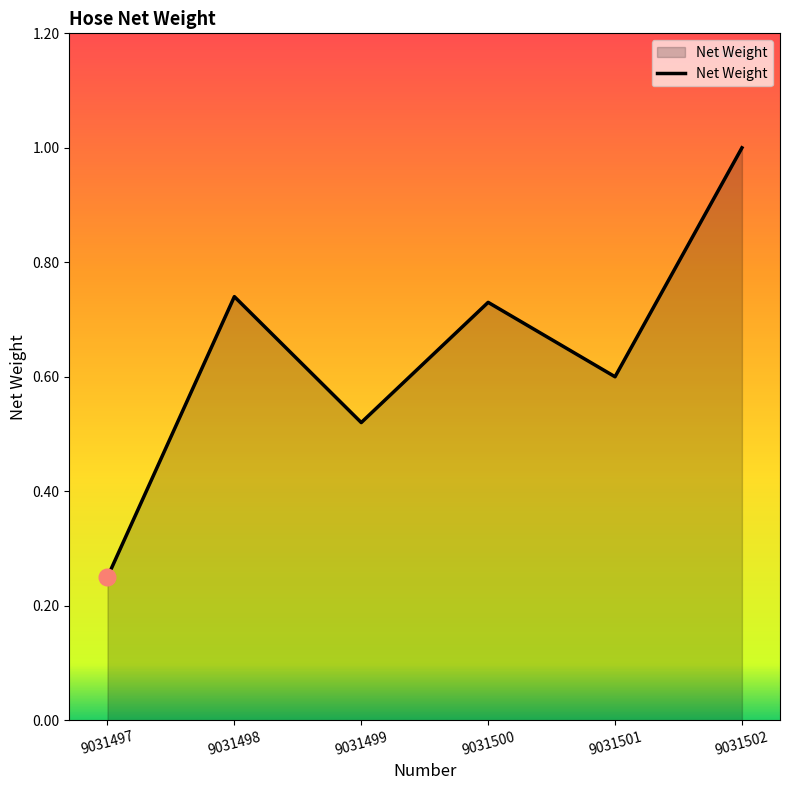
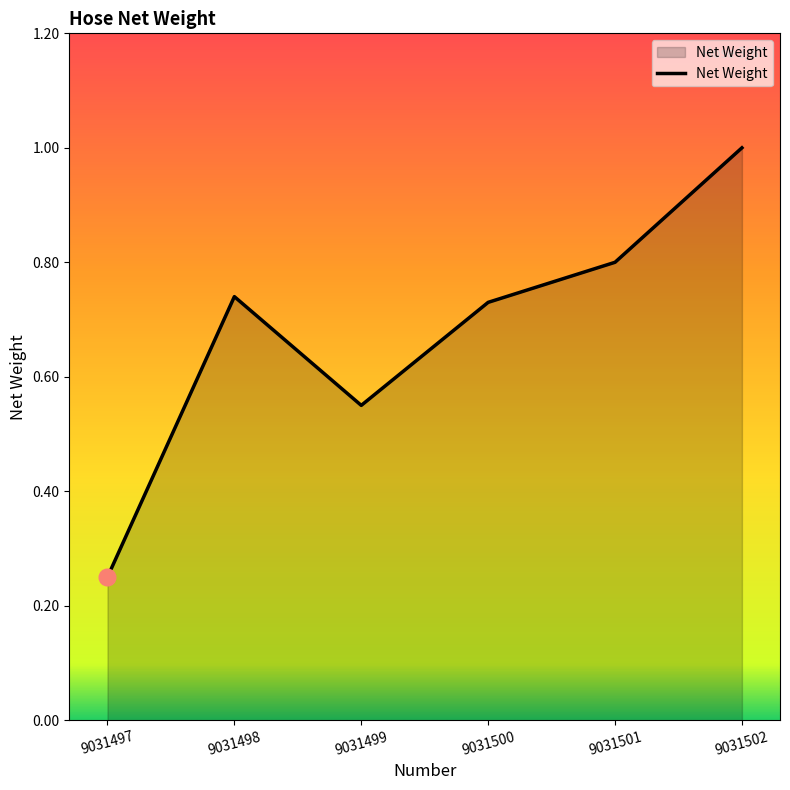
  {
    "Net Weight": {
      "9031498": 0.74,
-     "9031499": 0.52,
+     "9031499": 0.55,
      "9031500": 0.73,
-     "9031501": 0.6,
+     "9031501": 0.8,
      "9031502": 1.00
    }
  }
